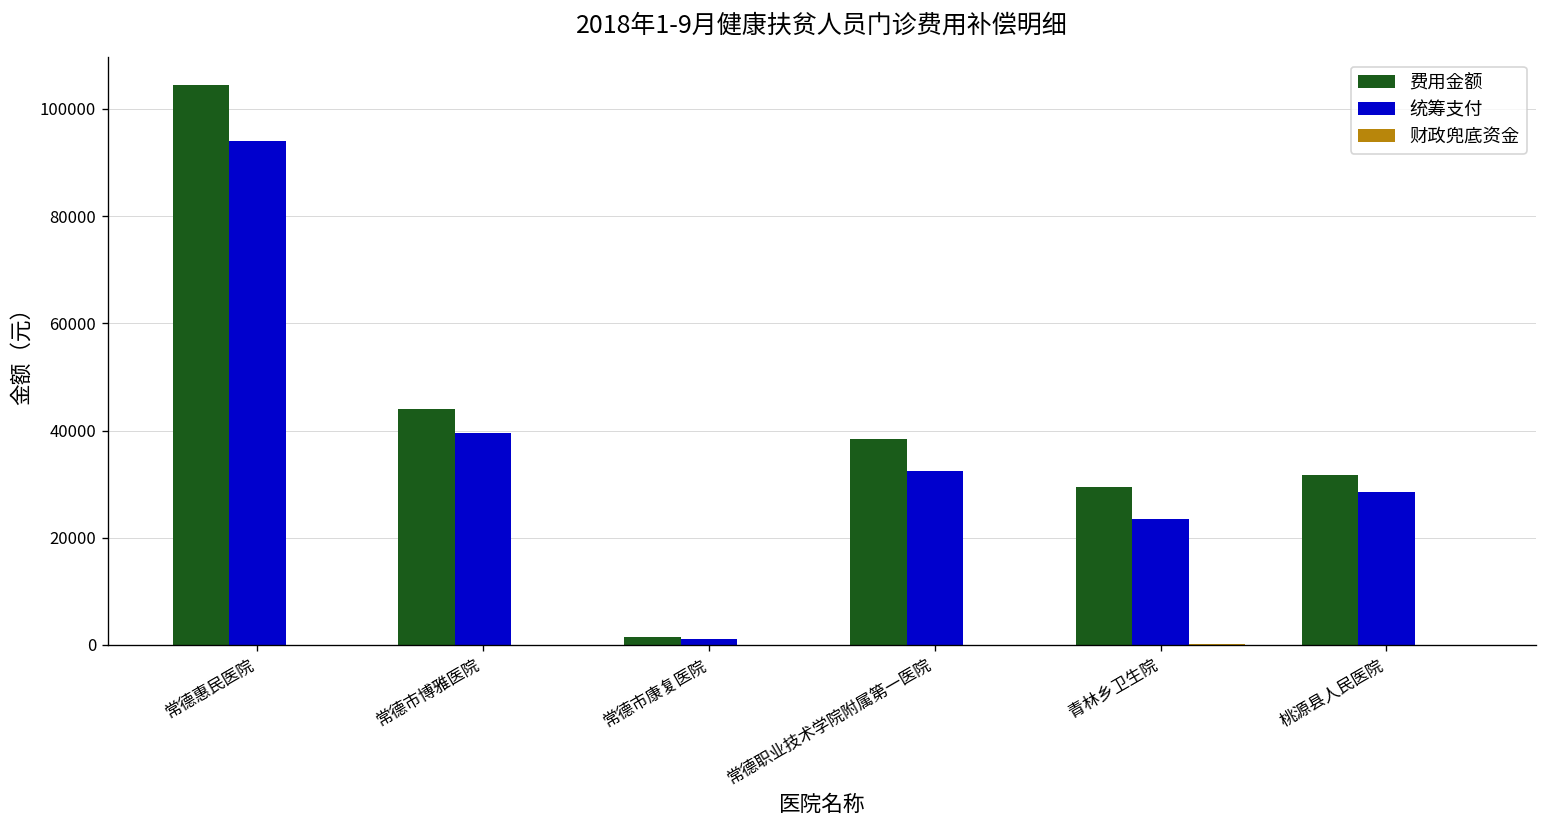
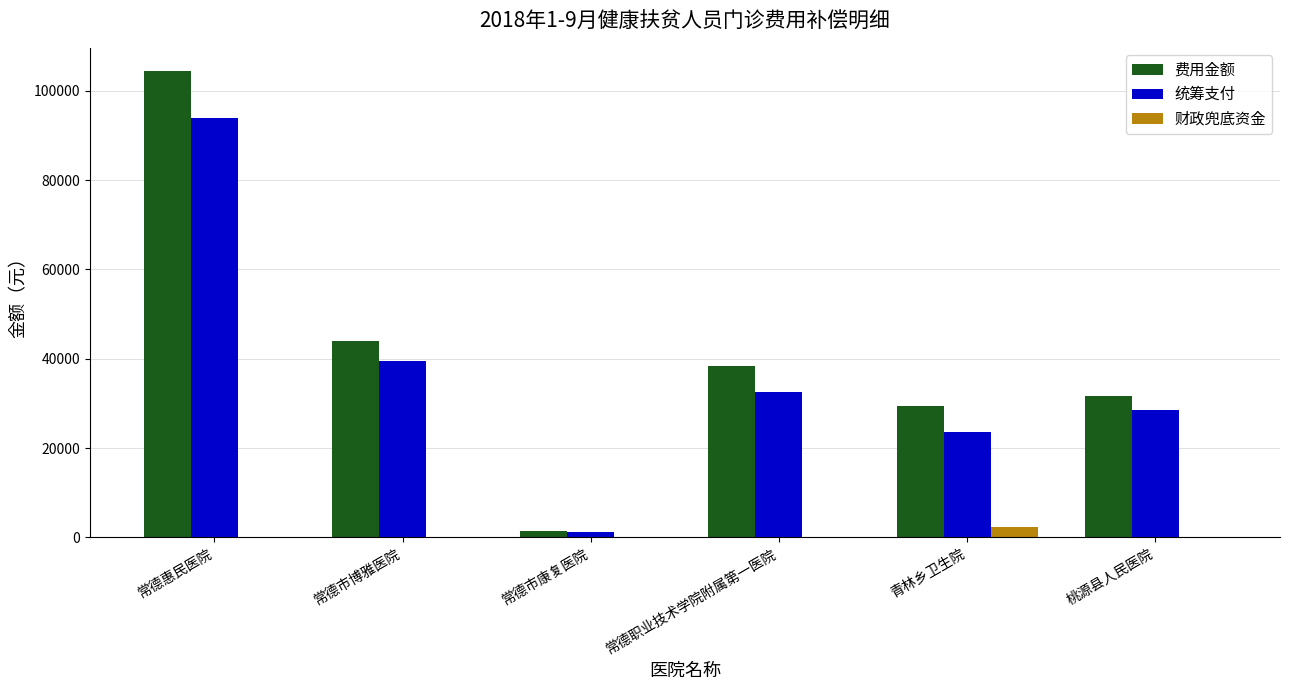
  {
    "费用金额": {
      "常德惠民医院": 104000,
      "常德市博雅医院": 44000,
      "常德市康复医院": 1000,
      "常德职业技术学院附属第一医院": 38000,
      "青林乡卫生院": 30000,
      "桃源县人民医院": 32000
    },
    "统筹支付": {
      "常德惠民医院": 94000,
      "常德市博雅医院": 40000,
      "常德市康复医院": 1000,
      "常德职业技术学院附属第一医院": 33000,
      "青林乡卫生院": 24000,
      "桃源县人民医院": 29000
    },
    "财政兜底资金": {
      "常德惠民医院": 0,
      "常德市博雅医院": 0,
      "常德市康复医院": 0,
      "常德职业技术学院附属第一医院": 0,
-     "青林乡卫生院": 0,
+     "青林乡卫生院": 2000,
      "桃源县人民医院": 0
    }
  }
